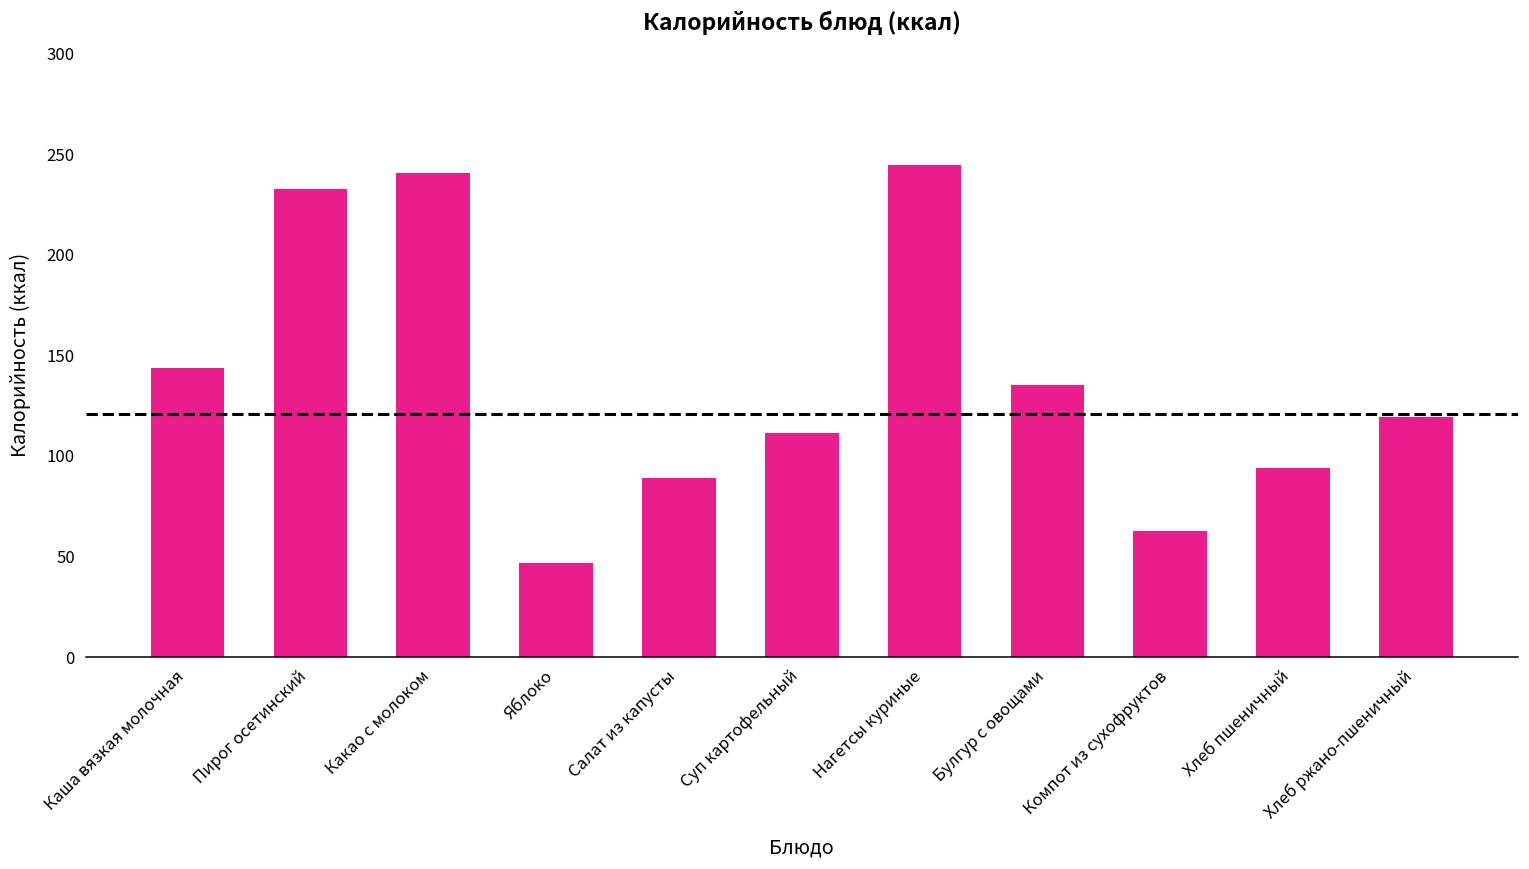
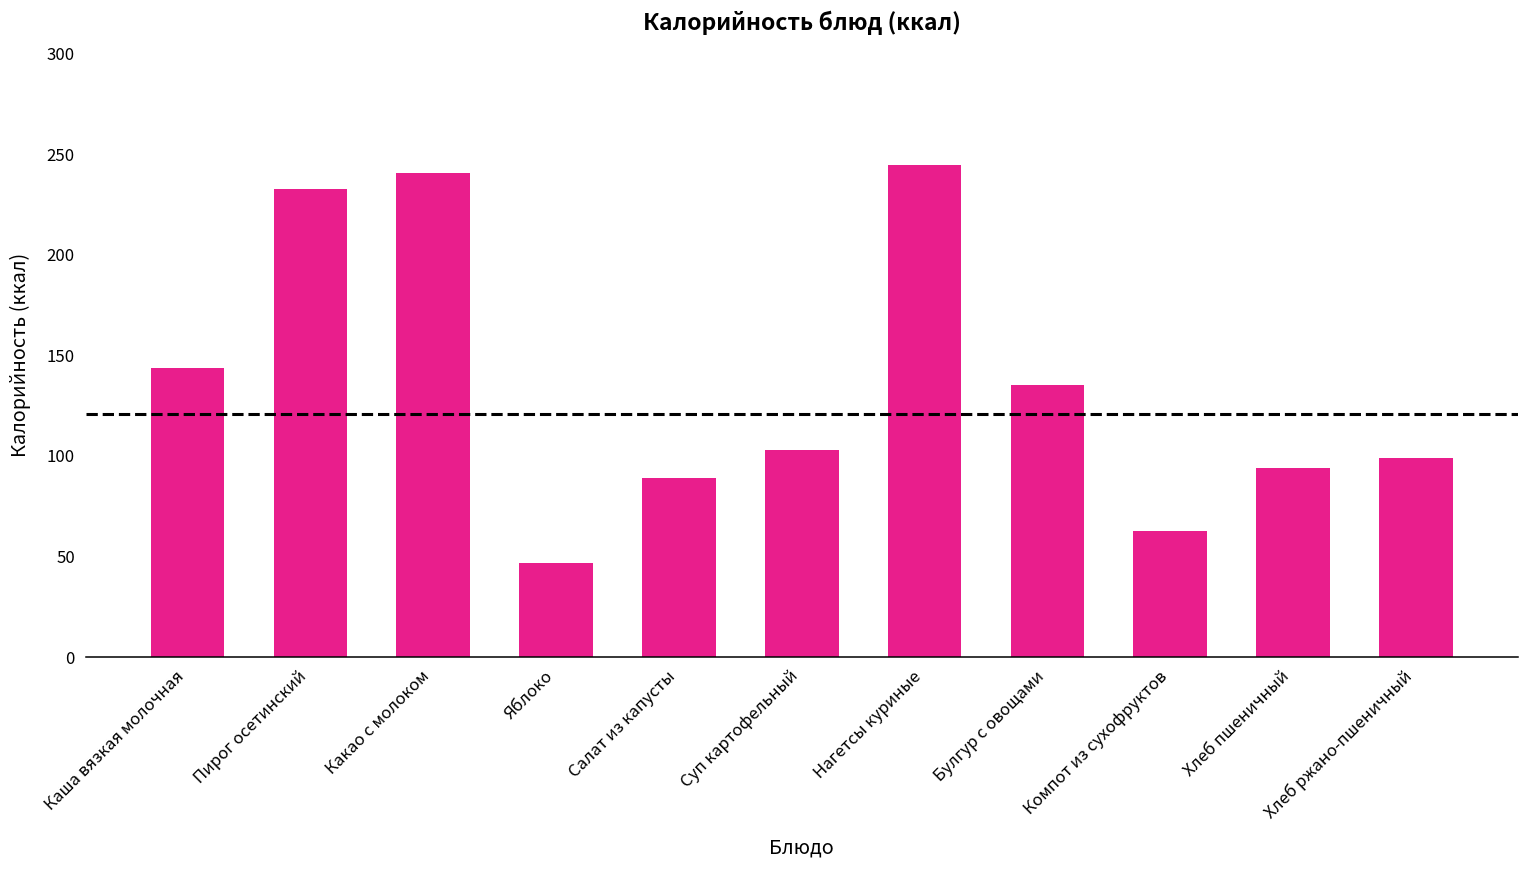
  {
    "Каша вязкая молочная": 144,
    "Пирог осетинский": 232,
    "Какао с молоком": 241,
    "Яблоко": 47,
    "Салат из капусты": 89,
-   "Суп картофельный": 111,
+   "Суп картофельный": 103,
    "Нагетсы куриные": 245,
    "Булгур с овощами": 135,
    "Компот из сухофруктов": 63,
    "Хлеб пшеничный": 94,
-   "Хлеб ржано-пшеничный": 119
+   "Хлеб ржано-пшеничный": 99
  }
